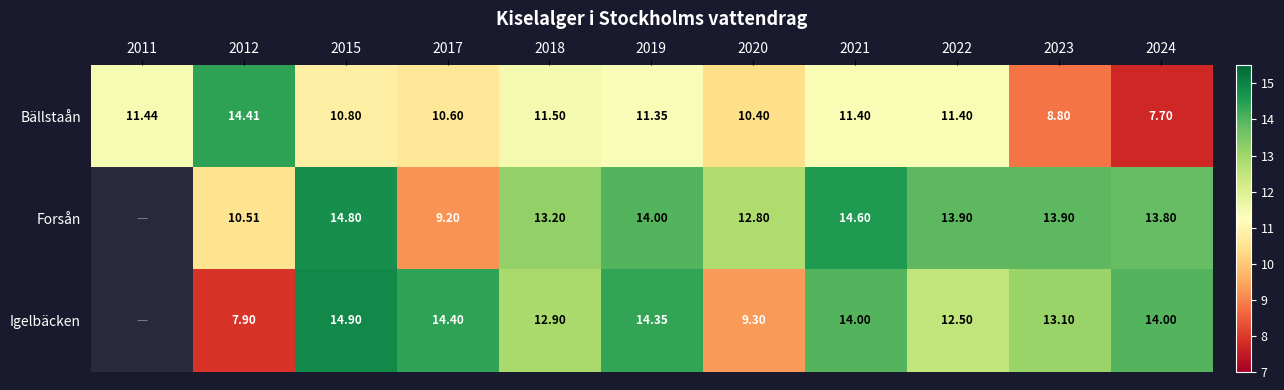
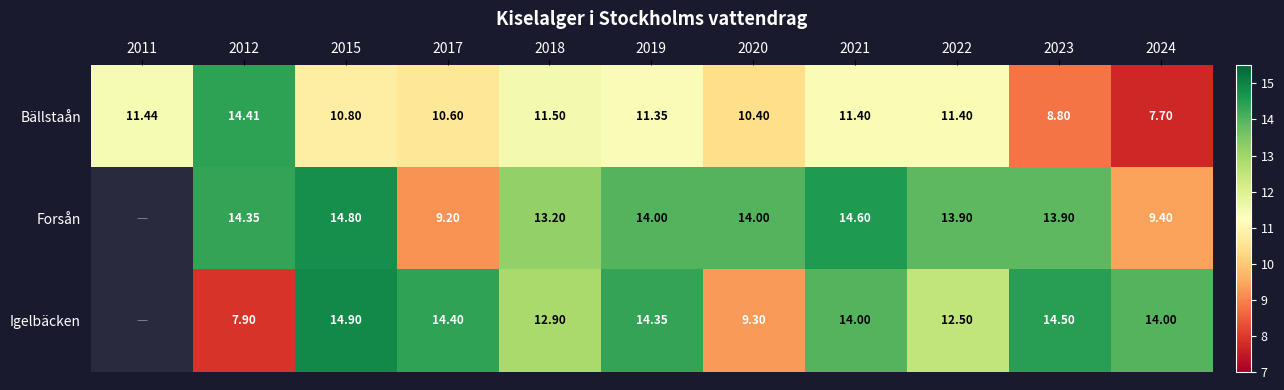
  {
    "Bällstaån": {
      "2011": 11.44,
      "2012": 14.41,
      "2015": 10.80,
      "2017": 10.60,
      "2018": 11.50,
      "2019": 11.35,
      "2020": 10.40,
      "2021": 11.40,
      "2022": 11.40,
      "2023": 8.80,
      "2024": 7.70
    },
    "Forsån": {
-     "2012": 10.51,
+     "2012": 14.35,
      "2015": 14.80,
      "2017": 9.20,
      "2018": 13.20,
      "2019": 14.00,
-     "2020": 12.80,
+     "2020": 14.00,
      "2021": 14.60,
      "2022": 13.90,
      "2023": 13.90,
-     "2024": 13.80
+     "2024": 9.40
    },
    "Igelbäcken": {
      "2012": 7.90,
      "2015": 14.90,
      "2017": 14.40,
      "2018": 12.90,
      "2019": 14.35,
      "2020": 9.30,
      "2021": 14.00,
      "2022": 12.50,
-     "2023": 13.10,
+     "2023": 14.50,
      "2024": 14.00
    }
  }
